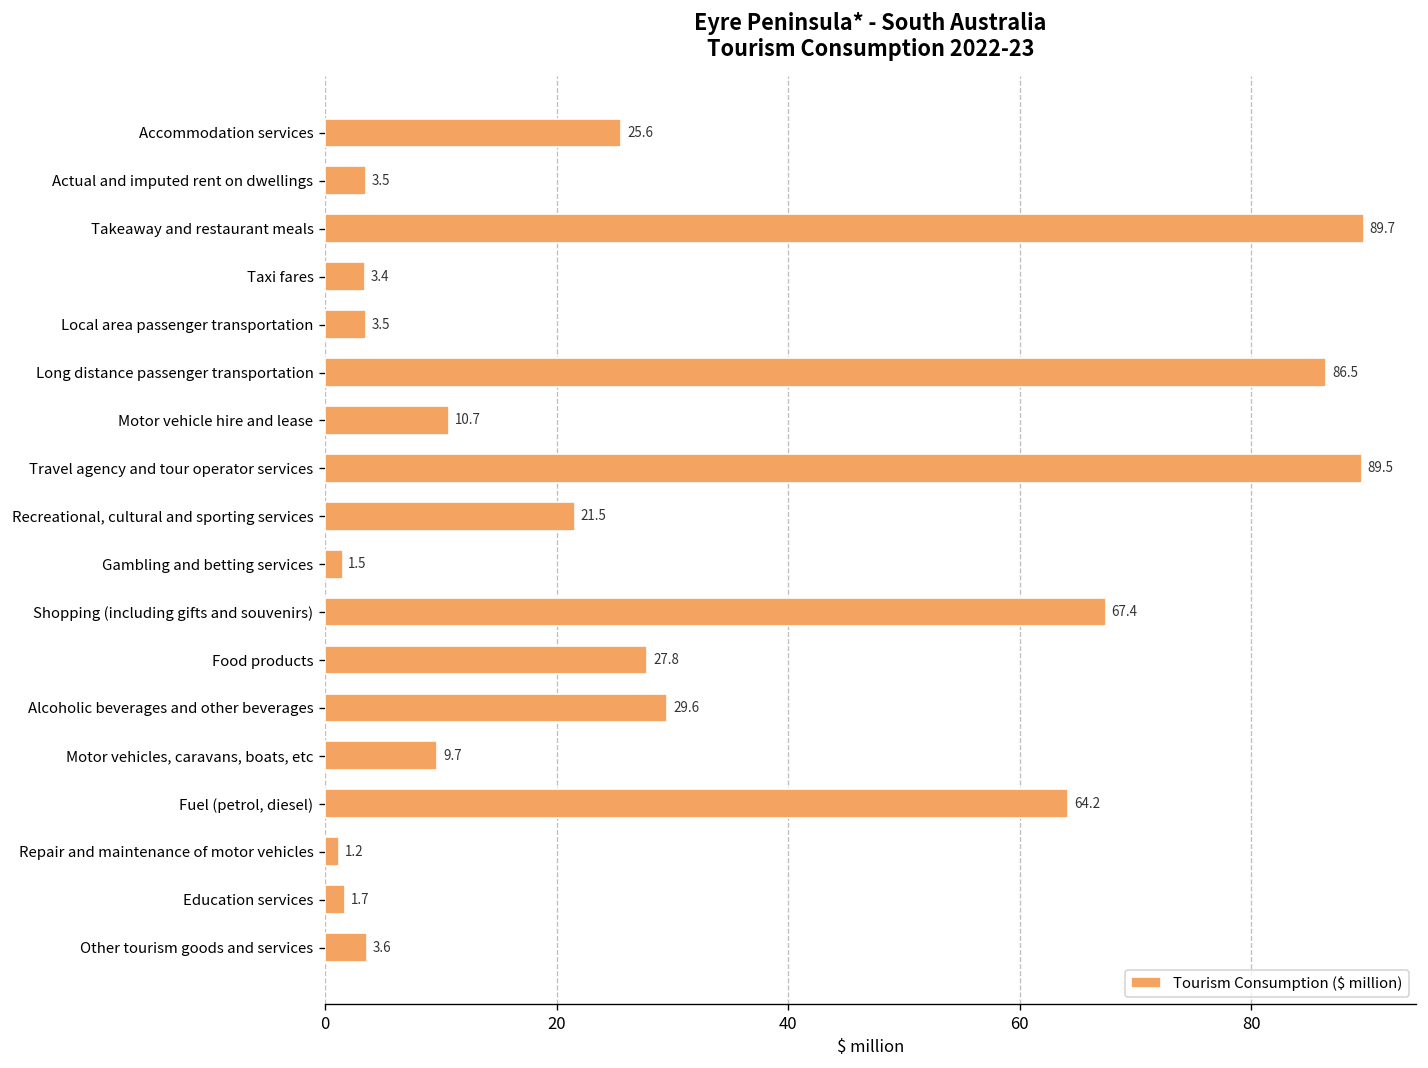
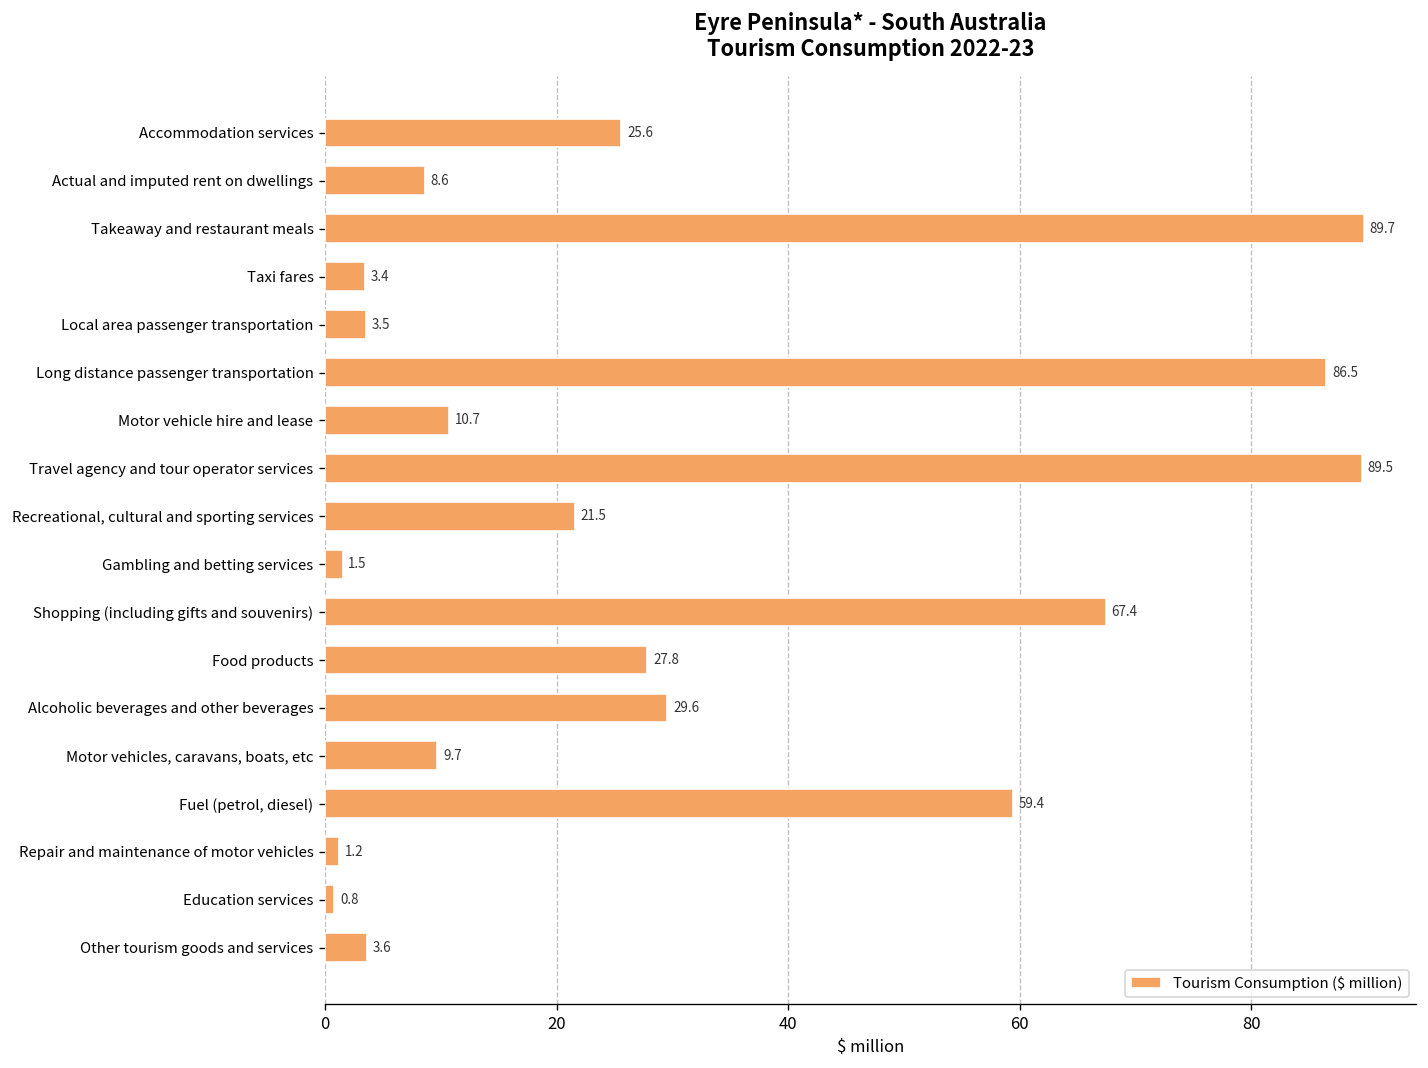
  {
    "Accommodation services": 25.6,
-   "Actual and imputed rent on dwellings": 3.5,
+   "Actual and imputed rent on dwellings": 8.6,
    "Takeaway and restaurant meals": 89.7,
    "Taxi fares": 3.4,
    "Local area passenger transportation": 3.5,
    "Long distance passenger transportation": 86.5,
    "Motor vehicle hire and lease": 10.7,
    "Travel agency and tour operator services": 89.5,
    "Recreational, cultural and sporting services": 21.5,
    "Gambling and betting services": 1.5,
    "Shopping (including gifts and souvenirs)": 67.4,
    "Food products": 27.8,
    "Alcoholic beverages and other beverages": 29.6,
    "Motor vehicles, caravans, boats, etc": 9.7,
-   "Fuel (petrol, diesel)": 64.2,
+   "Fuel (petrol, diesel)": 59.4,
    "Repair and maintenance of motor vehicles": 1.2,
-   "Education services": 1.7,
+   "Education services": 0.8,
    "Other tourism goods and services": 3.6
  }
